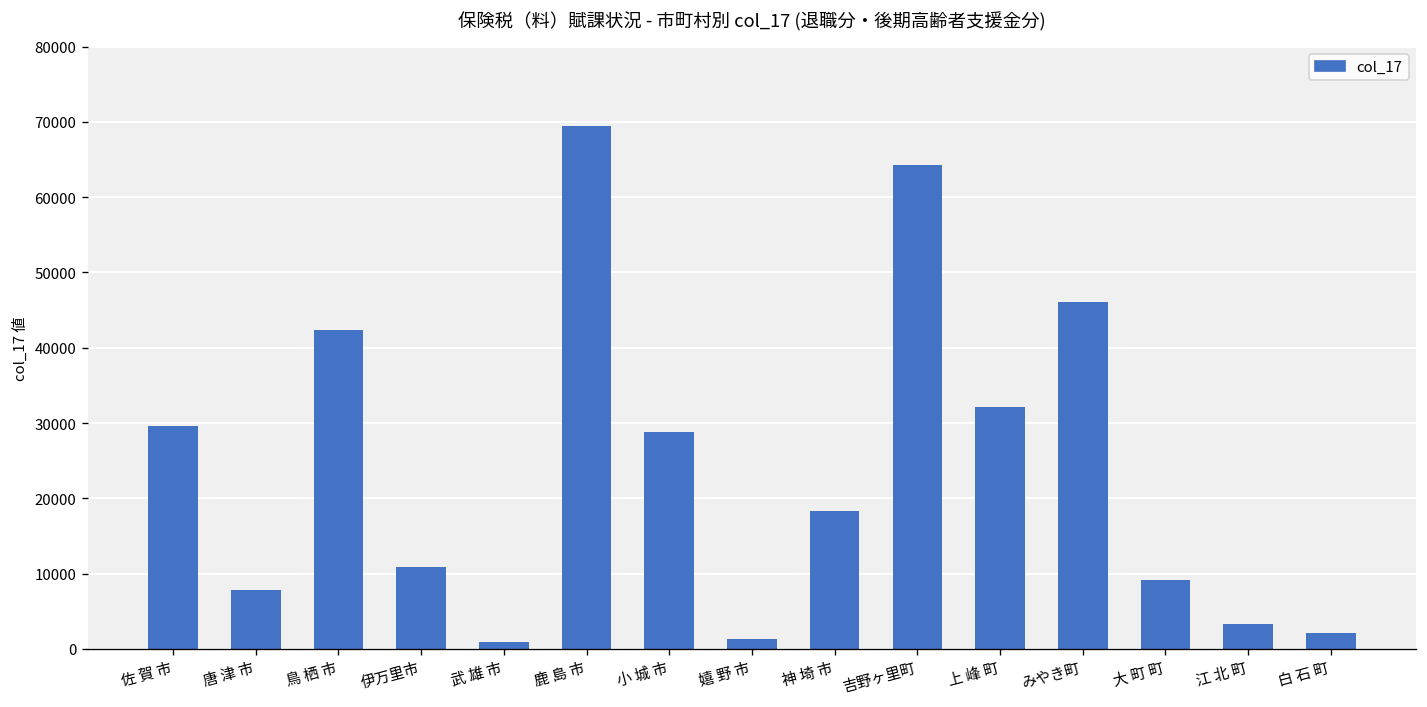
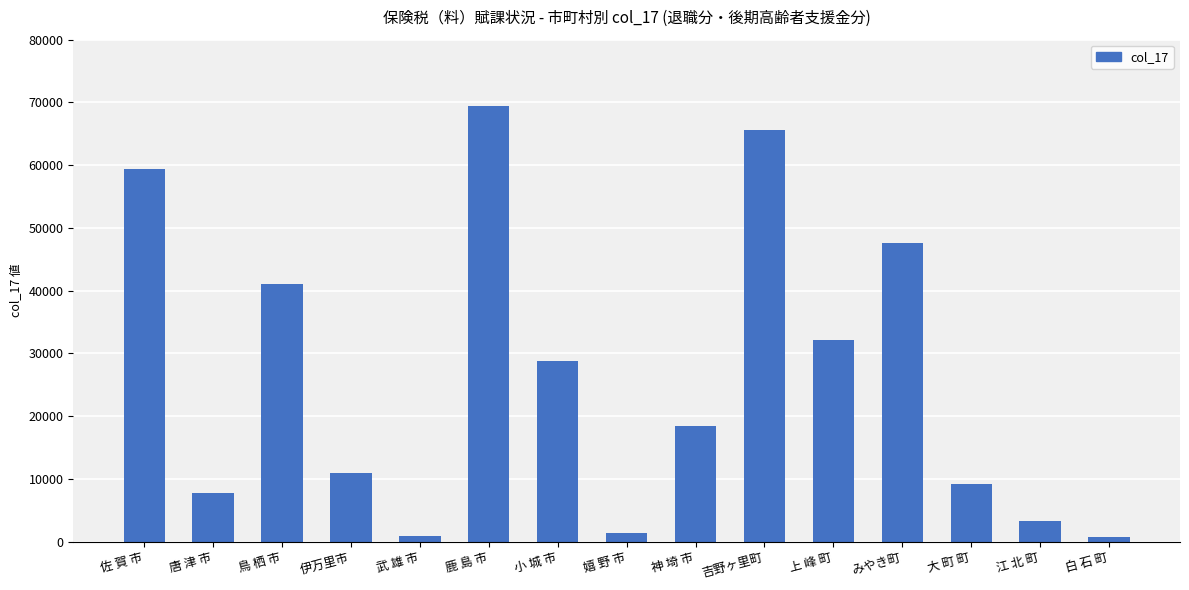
  {
-   "佐 賀 市": 30000,
+   "佐 賀 市": 59000,
    "唐 津 市": 8000,
-   "鳥 栖 市": 42000,
+   "鳥 栖 市": 41000,
    "伊万里市": 11000,
    "武 雄 市": 1000,
    "鹿 島 市": 69000,
    "小 城 市": 29000,
    "嬉 野 市": 1000,
    "神 埼 市": 18000,
-   "吉野ヶ里町": 64000,
+   "吉野ヶ里町": 66000,
    "上 峰 町": 32000,
-   "みやき町": 46000,
+   "みやき町": 48000,
    "大 町 町": 9000,
    "江 北 町": 3000,
-   "白 石 町": 2000
+   "白 石 町": 1000
  }
